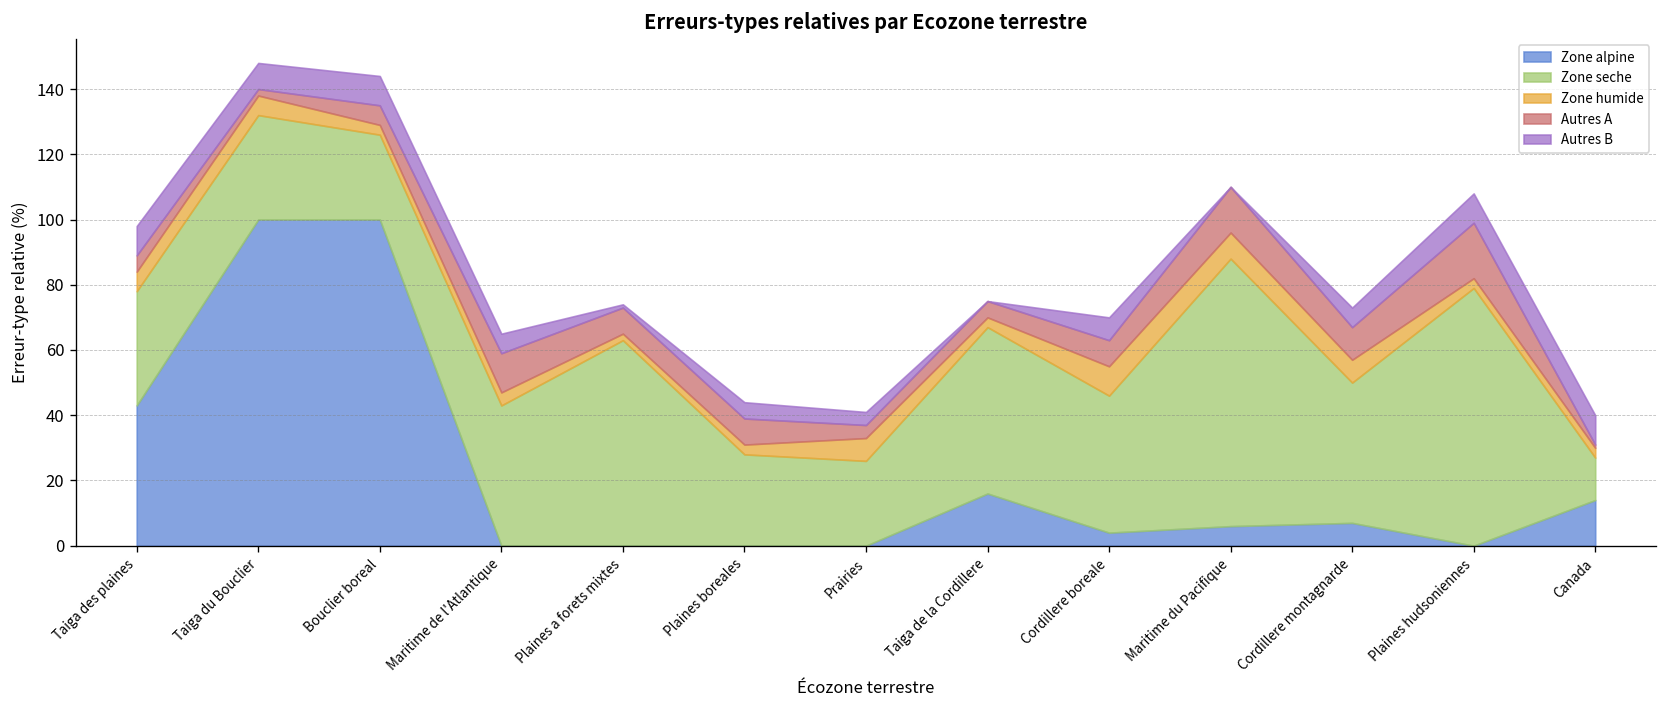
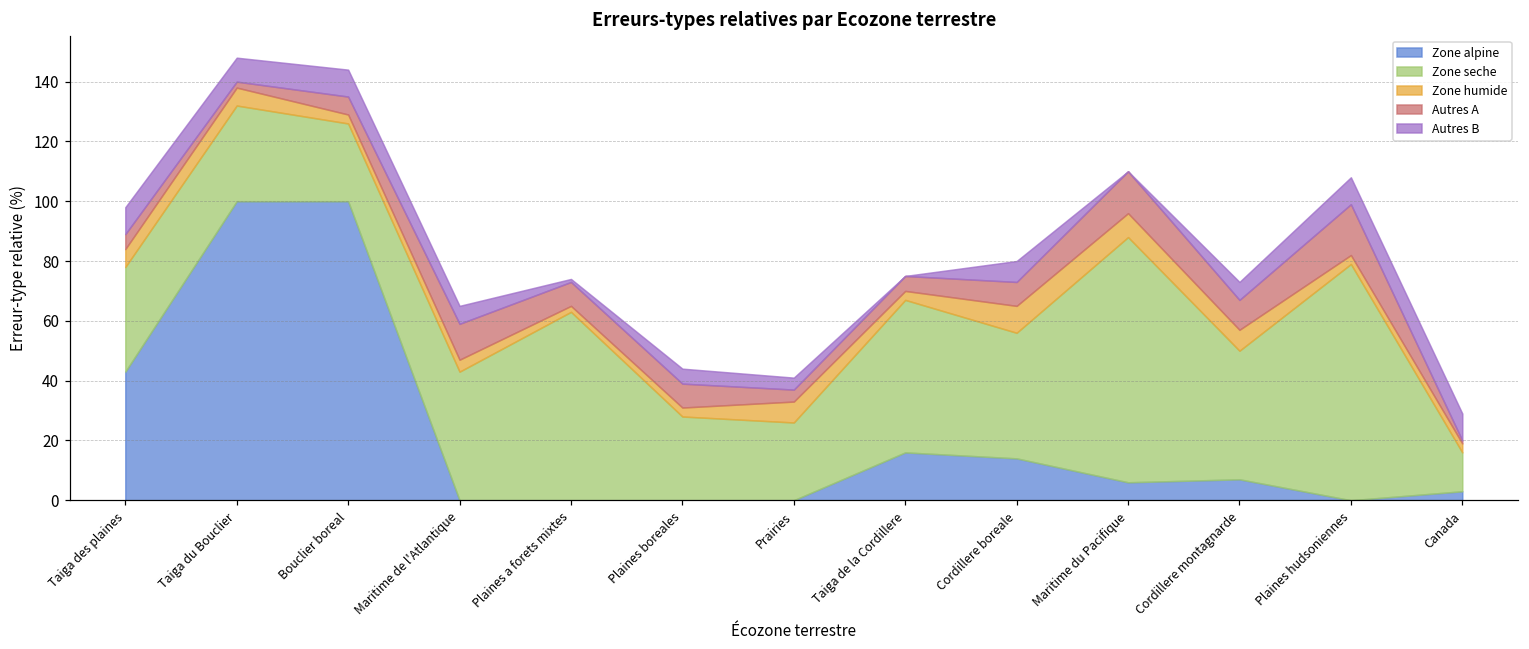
  {
    "Zone alpine": {
      "Taiga des plaines": 43,
      "Taiga du Bouclier": 100,
      "Bouclier boreal": 100,
      "Maritime de l'Atlantique": 0,
      "Plaines a forets mixtes": 0,
      "Plaines boreales": 0,
      "Prairies": 0,
      "Taiga de la Cordillere": 16,
-     "Cordillere boreale": 4,
+     "Cordillere boreale": 14,
      "Maritime du Pacifique": 6,
      "Cordillere montagnarde": 7,
      "Plaines hudsoniennes": 0,
-     "Canada": 14
+     "Canada": 3
    },
    "Zone seche": {
      "Taiga des plaines": 35,
      "Taiga du Bouclier": 32,
      "Bouclier boreal": 26,
      "Maritime de l'Atlantique": 43,
      "Plaines a forets mixtes": 63,
      "Plaines boreales": 28,
      "Prairies": 26,
      "Taiga de la Cordillere": 51,
      "Cordillere boreale": 42,
      "Maritime du Pacifique": 82,
      "Cordillere montagnarde": 43,
      "Plaines hudsoniennes": 79,
      "Canada": 13
    },
    "Zone humide": {
      "Taiga des plaines": 6,
      "Taiga du Bouclier": 6,
      "Bouclier boreal": 3,
      "Maritime de l'Atlantique": 4,
      "Plaines a forets mixtes": 2,
      "Plaines boreales": 3,
      "Prairies": 7,
      "Taiga de la Cordillere": 3,
      "Cordillere boreale": 9,
      "Maritime du Pacifique": 8,
      "Cordillere montagnarde": 7,
      "Plaines hudsoniennes": 3,
      "Canada": 3
    },
    "Autres A": {
      "Taiga des plaines": 5,
      "Taiga du Bouclier": 2,
      "Bouclier boreal": 6,
      "Maritime de l'Atlantique": 12,
      "Plaines a forets mixtes": 8,
      "Plaines boreales": 8,
      "Prairies": 4,
      "Cordillere boreale": 8,
      "Cordillere montagnarde": 10,
      "Plaines hudsoniennes": 17,
      "Canada": 1
    },
    "Autres B": {
      "Taiga des plaines": 9,
      "Taiga du Bouclier": 8,
      "Bouclier boreal": 9,
      "Maritime de l'Atlantique": 6,
      "Plaines a forets mixtes": 1,
      "Plaines boreales": 5,
      "Prairies": 4,
      "Cordillere boreale": 7,
      "Cordillere montagnarde": 6,
      "Plaines hudsoniennes": 9,
      "Canada": 9
    }
  }
